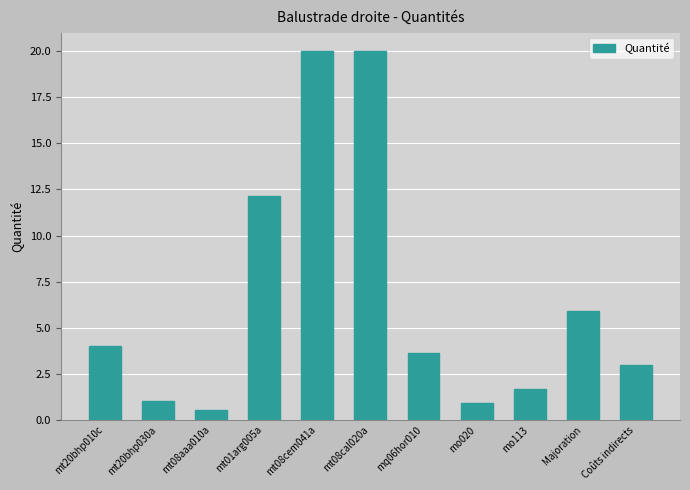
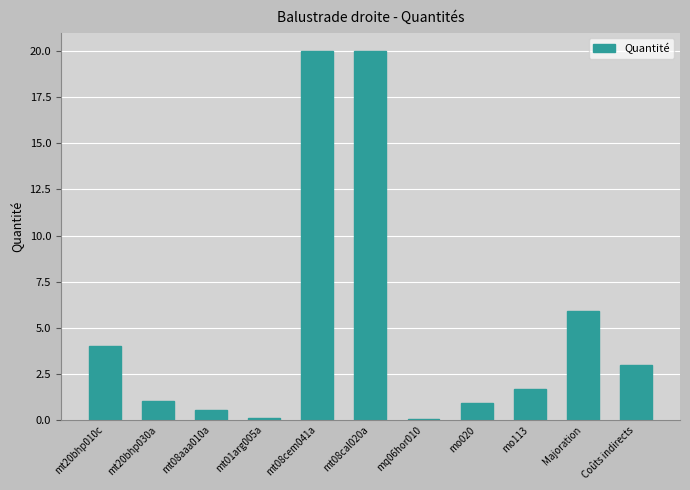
  {
    "mt20bhp010c": 4.0,
    "mt20bhp030a": 1.0,
    "mt08aaa010a": 0.5,
-   "mt01arg005a": 12.1,
+   "mt01arg005a": 0.1,
    "mt08cem041a": 20.0,
    "mt08cal020a": 20.0,
-   "mq06hor010": 3.7,
+   "mq06hor010": 0.1,
    "mo020": 0.9,
    "mo113": 1.7,
    "Majoration": 5.9,
    "Coûts indirects": 3.0
  }
